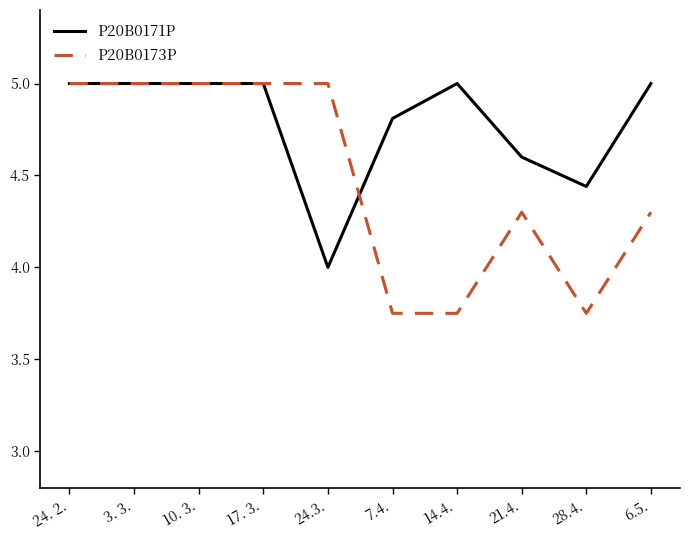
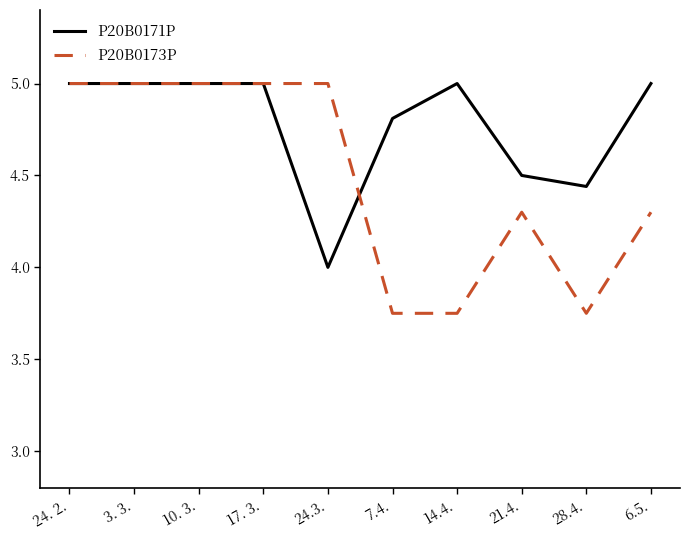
  {
    "P20B0171P": {
      "24.3.": 4.0,
      "7.4.": 4.8,
      "14.4.": 5.0,
-     "21.4.": 4.6,
+     "21.4.": 4.5,
      "28.4.": 4.44,
      "6.5.": 5.0
    },
    "P20B0173P": {
      "24.3.": 5.0,
      "7.4.": 3.75,
      "14.4.": 3.75,
      "21.4.": 4.3,
      "28.4.": 3.75,
      "6.5.": 4.3
    }
  }
